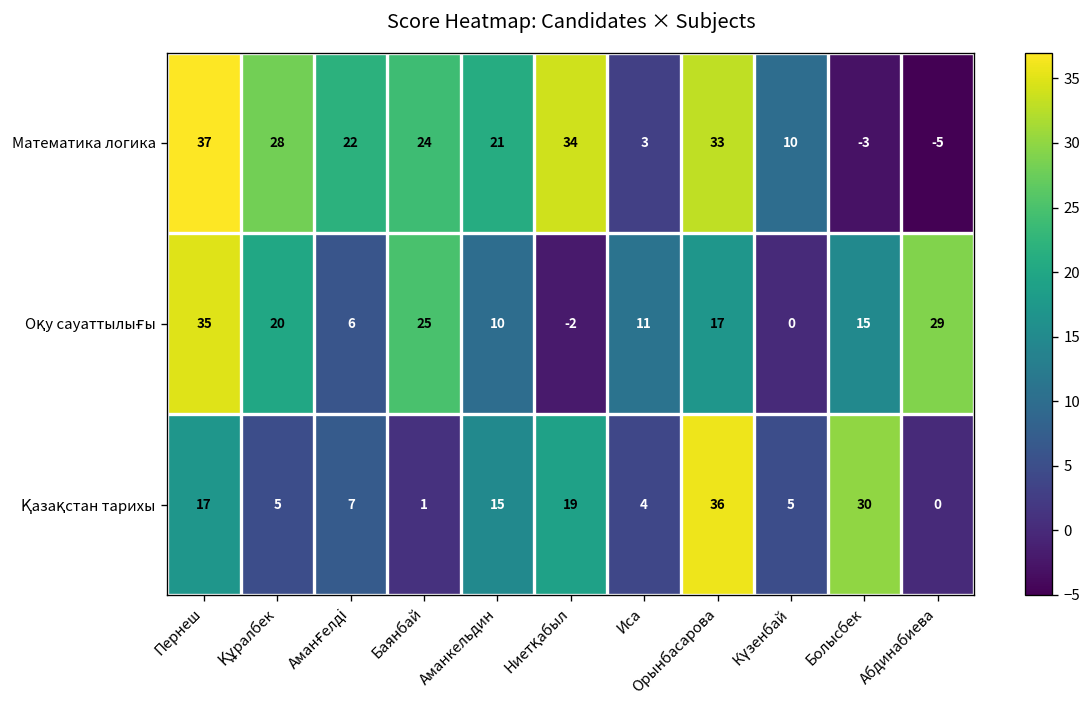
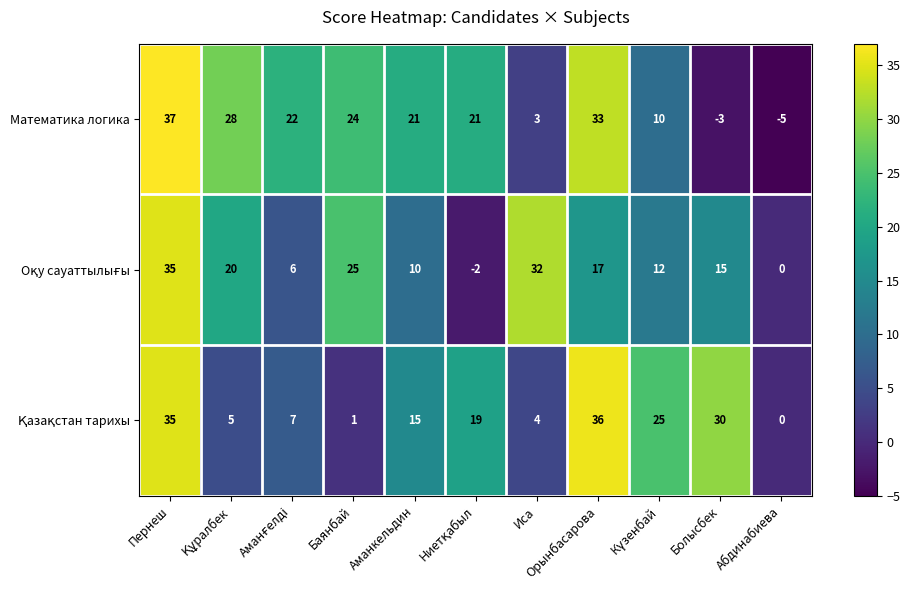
  {
    "Математика логика": {
      "Пернеш": 37,
      "Құралбек": 28,
      "Аманғелді": 22,
      "Баянбай": 24,
      "Аманкельдин": 21,
-     "Ниетқабыл": 34,
+     "Ниетқабыл": 21,
      "Иса": 3,
      "Орынбасарова": 33,
      "Күзенбай": 10,
      "Болысбек": -3,
      "Абдинабиева": -5
    },
    "Оқу сауаттылығы": {
      "Пернеш": 35,
      "Құралбек": 20,
      "Аманғелді": 6,
      "Баянбай": 25,
      "Аманкельдин": 10,
      "Ниетқабыл": -2,
-     "Иса": 11,
+     "Иса": 32,
      "Орынбасарова": 17,
-     "Күзенбай": 0,
+     "Күзенбай": 12,
      "Болысбек": 15,
-     "Абдинабиева": 29
+     "Абдинабиева": 0
    },
    "Қазақстан тарихы": {
-     "Пернеш": 17,
+     "Пернеш": 35,
      "Құралбек": 5,
      "Аманғелді": 7,
      "Баянбай": 1,
      "Аманкельдин": 15,
      "Ниетқабыл": 19,
      "Иса": 4,
      "Орынбасарова": 36,
-     "Күзенбай": 5,
+     "Күзенбай": 25,
      "Болысбек": 30,
      "Абдинабиева": 0
    }
  }
